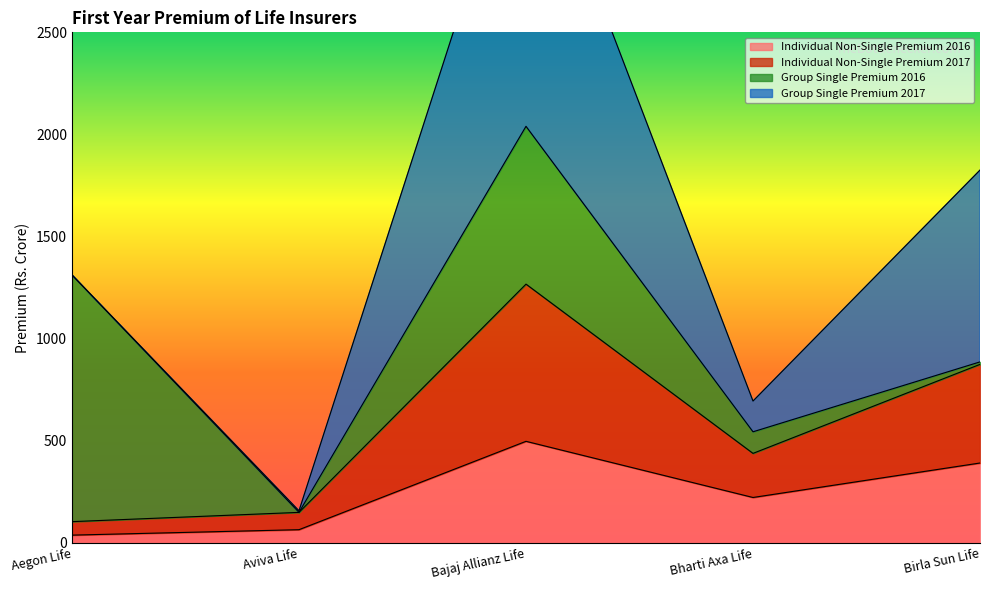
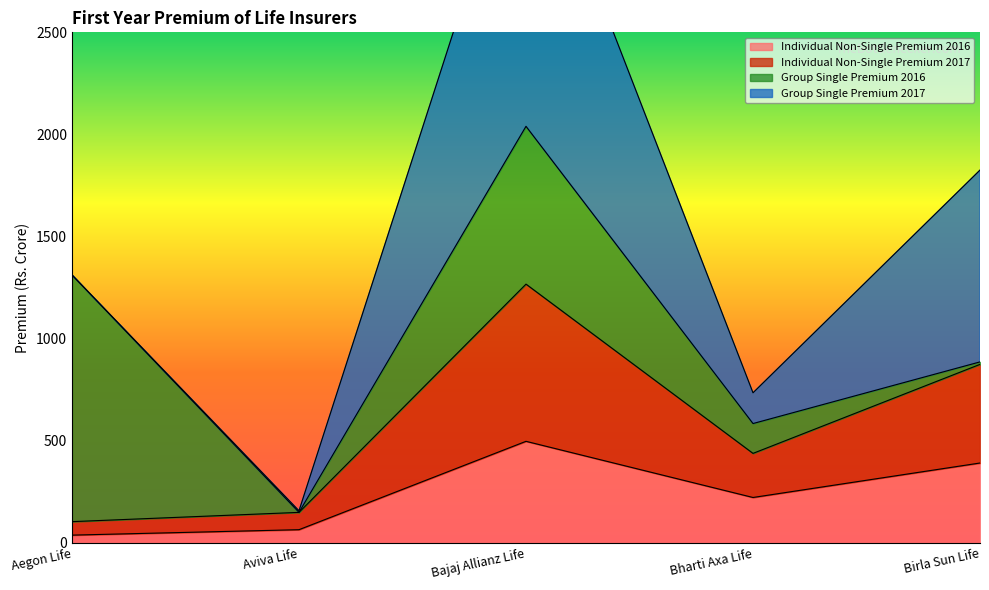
  {
    "Individual Non-Single Premium 2016": {
      "Aegon Life": 40,
      "Aviva Life": 60,
      "Bajaj Allianz Life": 500,
      "Bharti Axa Life": 220,
      "Birla Sun Life": 390
    },
    "Individual Non-Single Premium 2017": {
      "Aegon Life": 70,
      "Bajaj Allianz Life": 770,
      "Bharti Axa Life": 220
    },
    "Group Single Premium 2016": {
      "Bajaj Allianz Life": 770,
-     "Bharti Axa Life": 110
+     "Bharti Axa Life": 150
    },
    "Group Single Premium 2017": {
      "Bharti Axa Life": 150,
      "Birla Sun Life": 940
    }
  }
